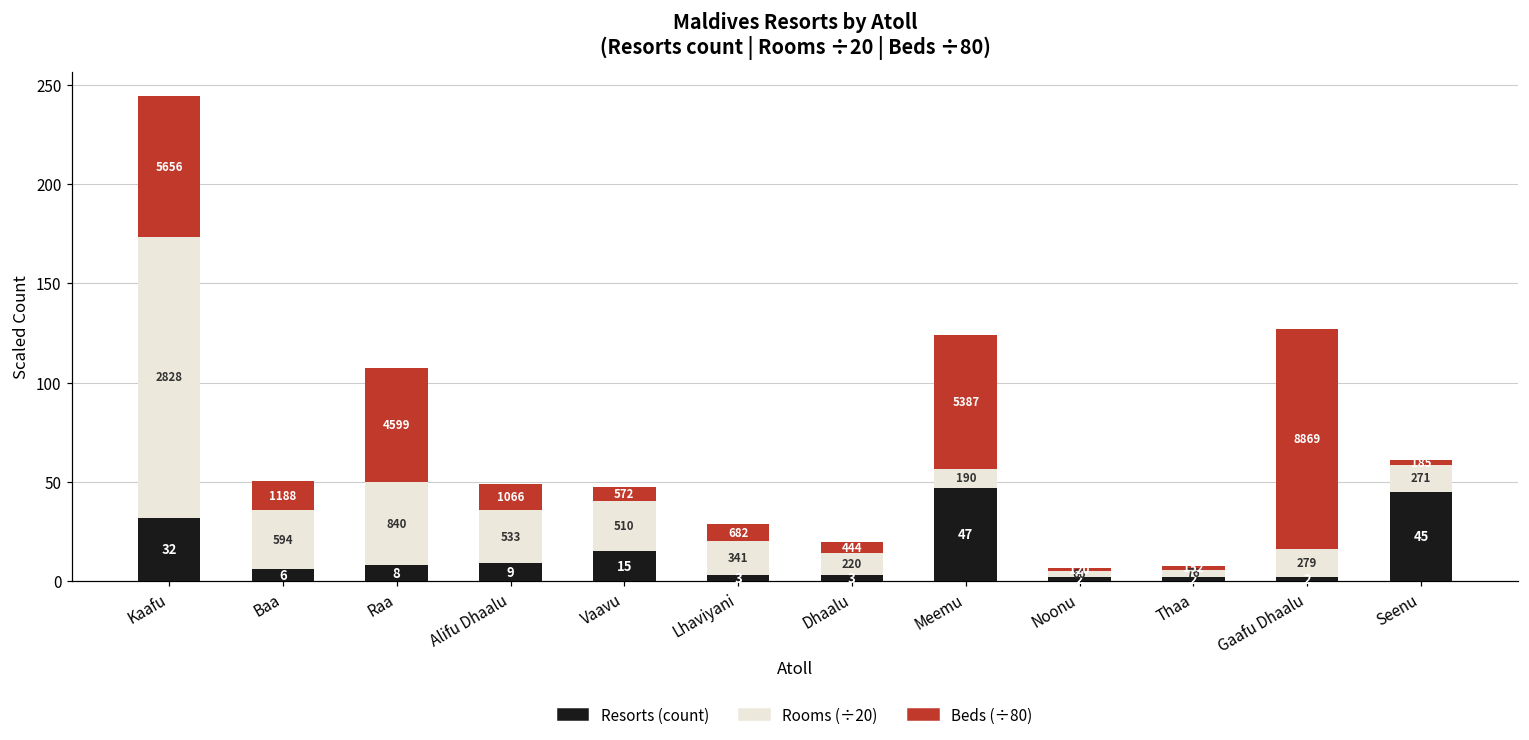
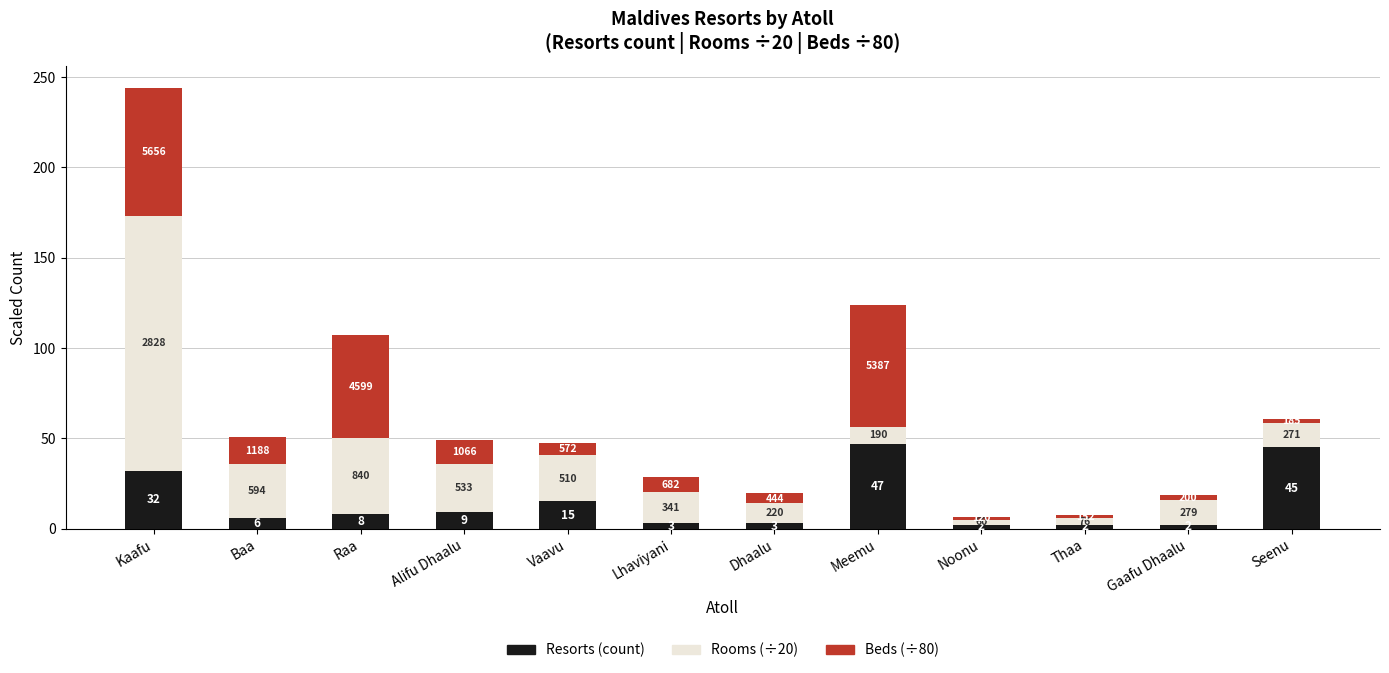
  {
    "Resorts (count)": {
      "Kaafu": 32,
      "Baa": 6,
      "Raa": 8,
      "Alifu Dhaalu": 9,
      "Vaavu": 15,
      "Meemu": 47,
      "Seenu": 45
    },
    "Beds (÷80)": {
-     "Gaafu Dhaalu": 111,
+     "Gaafu Dhaalu": 3,
      "Seenu": 2
    }
  }
